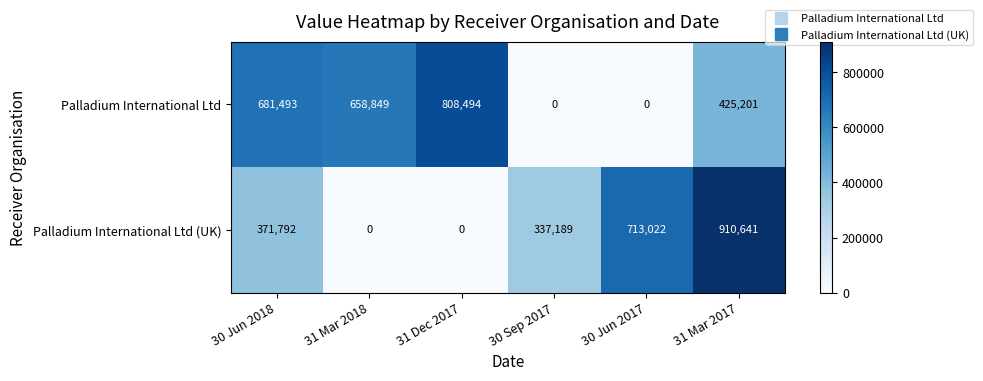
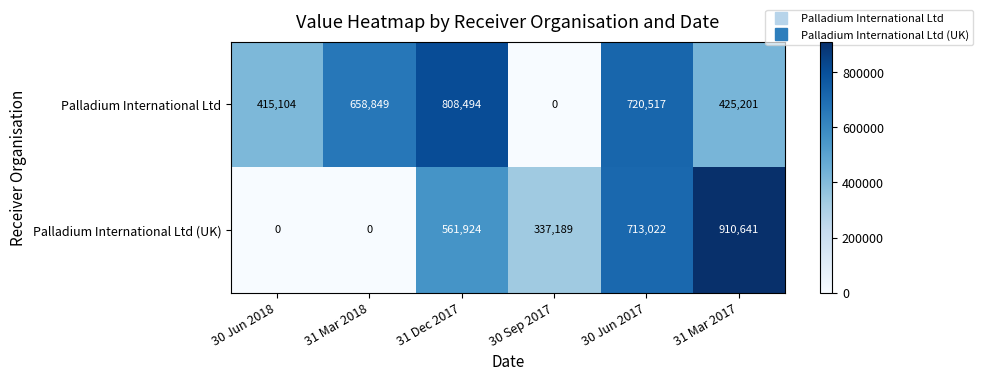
  {
    "Palladium International Ltd": {
-     "30 Jun 2018": "681,493",
+     "30 Jun 2018": "415,104",
      "31 Mar 2018": "658,849",
      "31 Dec 2017": "808,494",
      "30 Sep 2017": "0",
-     "30 Jun 2017": "0",
+     "30 Jun 2017": "720,517",
      "31 Mar 2017": "425,201"
    },
    "Palladium International Ltd (UK)": {
-     "30 Jun 2018": "371,792",
+     "30 Jun 2018": "0",
      "31 Mar 2018": "0",
-     "31 Dec 2017": "0",
+     "31 Dec 2017": "561,924",
      "30 Sep 2017": "337,189",
      "30 Jun 2017": "713,022",
      "31 Mar 2017": "910,641"
    }
  }
